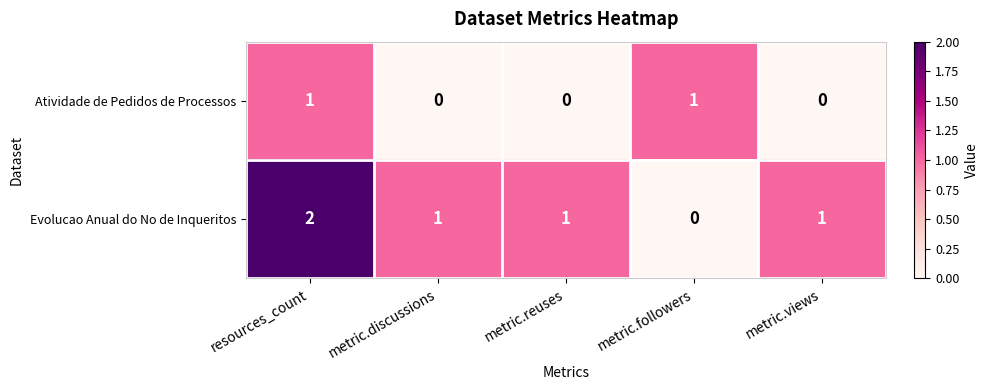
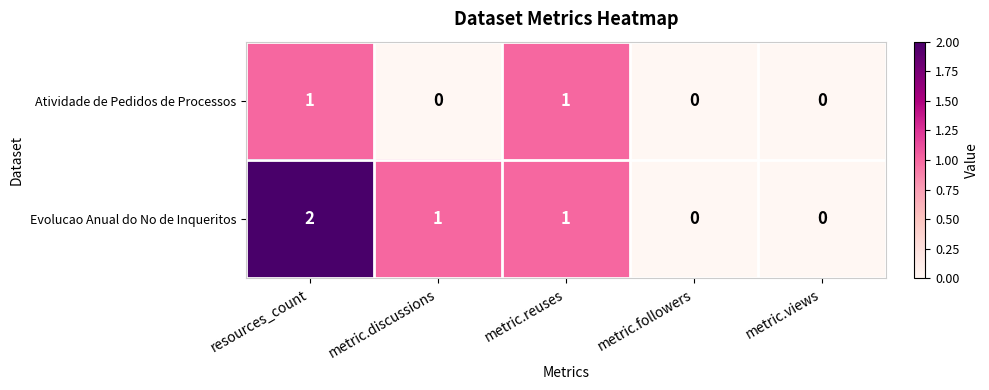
  {
    "Atividade de Pedidos de Processos": {
      "resources_count": 1,
      "metric.discussions": 0,
-     "metric.reuses": 0,
-     "metric.followers": 1,
+     "metric.reuses": 1,
+     "metric.followers": 0,
      "metric.views": 0
    },
    "Evolucao Anual do No de Inqueritos": {
      "resources_count": 2,
      "metric.discussions": 1,
      "metric.reuses": 1,
      "metric.followers": 0,
-     "metric.views": 1
+     "metric.views": 0
    }
  }
